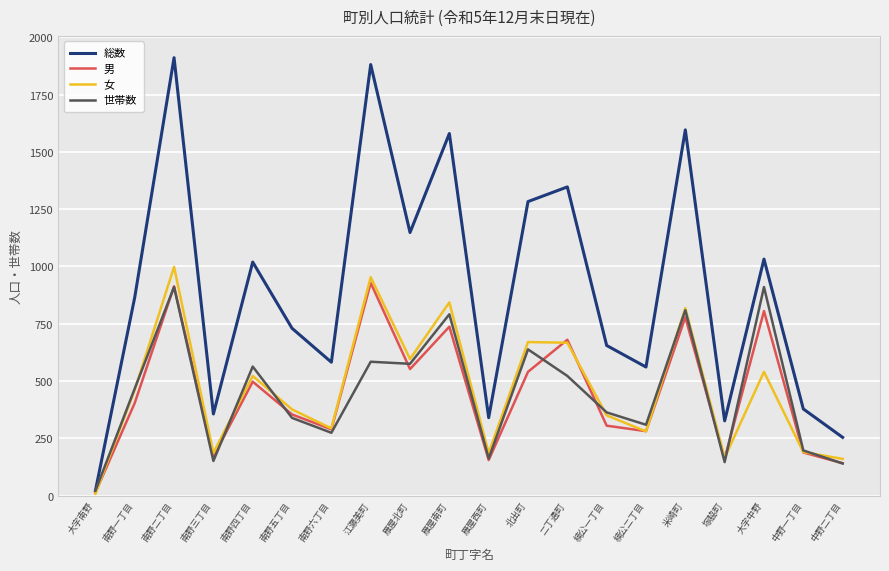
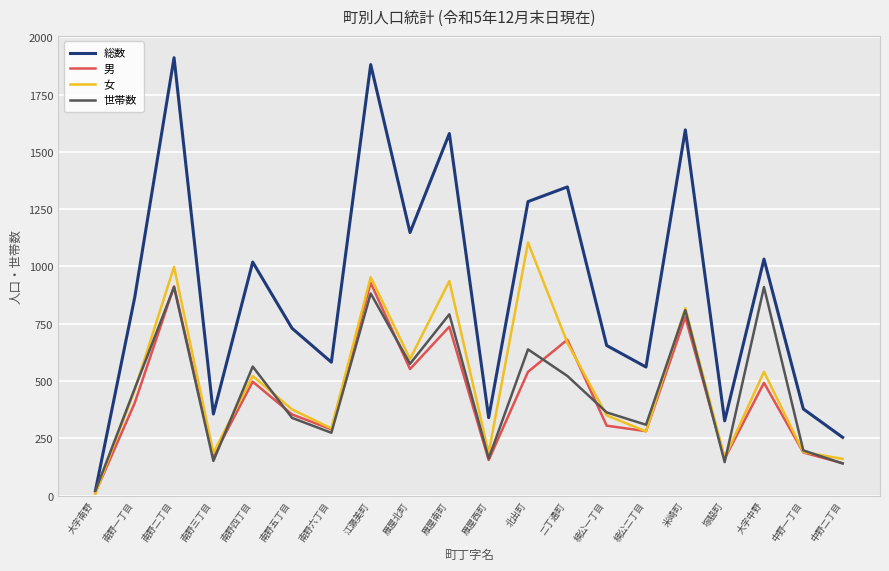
  {
    "総数": {
      "南野一丁目": 870,
      "南野二丁目": 1910,
      "南野三丁目": 360,
      "南野四丁目": 1020,
      "南野五丁目": 730,
      "南野六丁目": 580,
      "江瀬美町": 1880,
      "雁屋北町": 1150,
      "雁屋南町": 1580,
      "雁屋西町": 340,
      "北出町": 1280,
      "二丁通町": 1350,
      "楠公一丁目": 660,
      "楠公二丁目": 560,
      "米崎町": 1600,
      "塚脇町": 330,
      "大字中野": 1030,
      "中野一丁目": 380,
      "中野二丁目": 250
    },
    "男": {
      "南野一丁目": 400,
      "南野三丁目": 170,
      "南野四丁目": 500,
      "南野五丁目": 350,
      "江瀬美町": 930,
      "雁屋北町": 550,
      "雁屋南町": 740,
      "北出町": 540,
      "二丁通町": 680,
      "楠公一丁目": 310,
      "米崎町": 780,
-     "大字中野": 810
+     "大字中野": 490
    },
    "女": {
      "南野二丁目": 1000,
      "南野三丁目": 190,
      "南野四丁目": 520,
      "南野五丁目": 380,
      "江瀬美町": 950,
      "雁屋北町": 600,
-     "雁屋南町": 840,
+     "雁屋南町": 940,
      "雁屋西町": 190,
-     "北出町": 670,
+     "北出町": 1100,
      "二丁通町": 670,
      "楠公一丁目": 350,
      "大字中野": 540,
      "中野二丁目": 160
    },
    "世帯数": {
      "南野三丁目": 150,
      "南野四丁目": 560,
      "南野五丁目": 340,
      "南野六丁目": 270,
-     "江瀬美町": 580,
+     "江瀬美町": 880,
      "雁屋北町": 580,
      "雁屋南町": 790,
      "北出町": 640,
      "二丁通町": 520,
      "楠公一丁目": 360,
      "楠公二丁目": 310,
      "塚脇町": 150,
      "大字中野": 910
    }
  }
